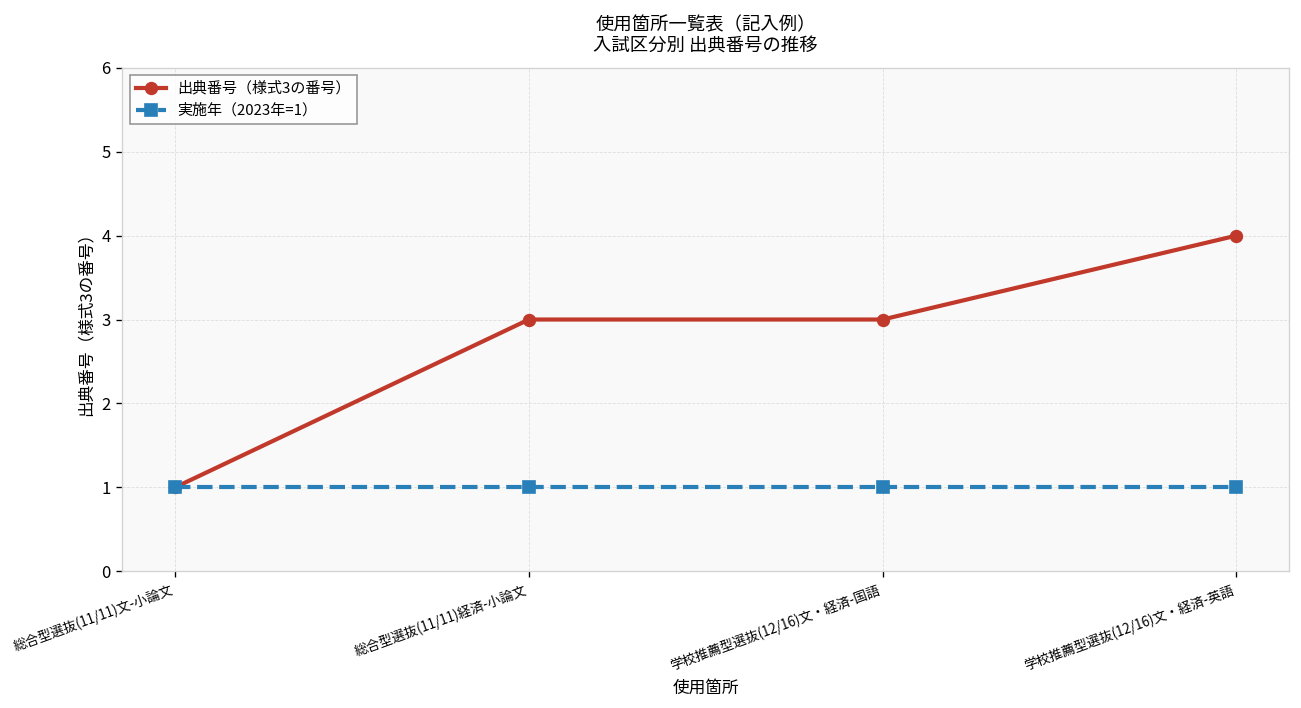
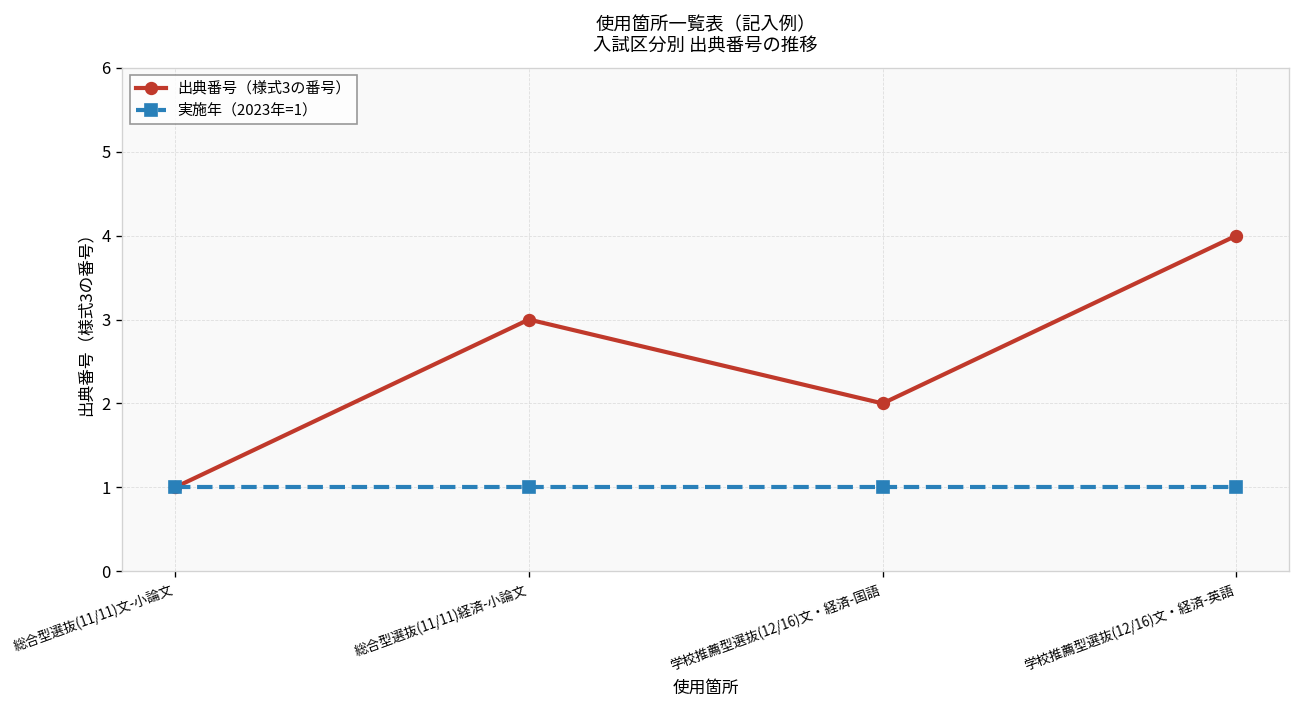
  {
    "出典番号（様式3の番号）": {
      "総合型選抜(11/11)経済-小論文": 3,
-     "学校推薦型選抜(12/16)文・経済-国語": 3,
+     "学校推薦型選抜(12/16)文・経済-国語": 2,
      "学校推薦型選抜(12/16)文・経済-英語": 4
    },
    "実施年（2023年=1）": {
      "総合型選抜(11/11)経済-小論文": 1,
      "学校推薦型選抜(12/16)文・経済-国語": 1,
      "学校推薦型選抜(12/16)文・経済-英語": 1
    }
  }
